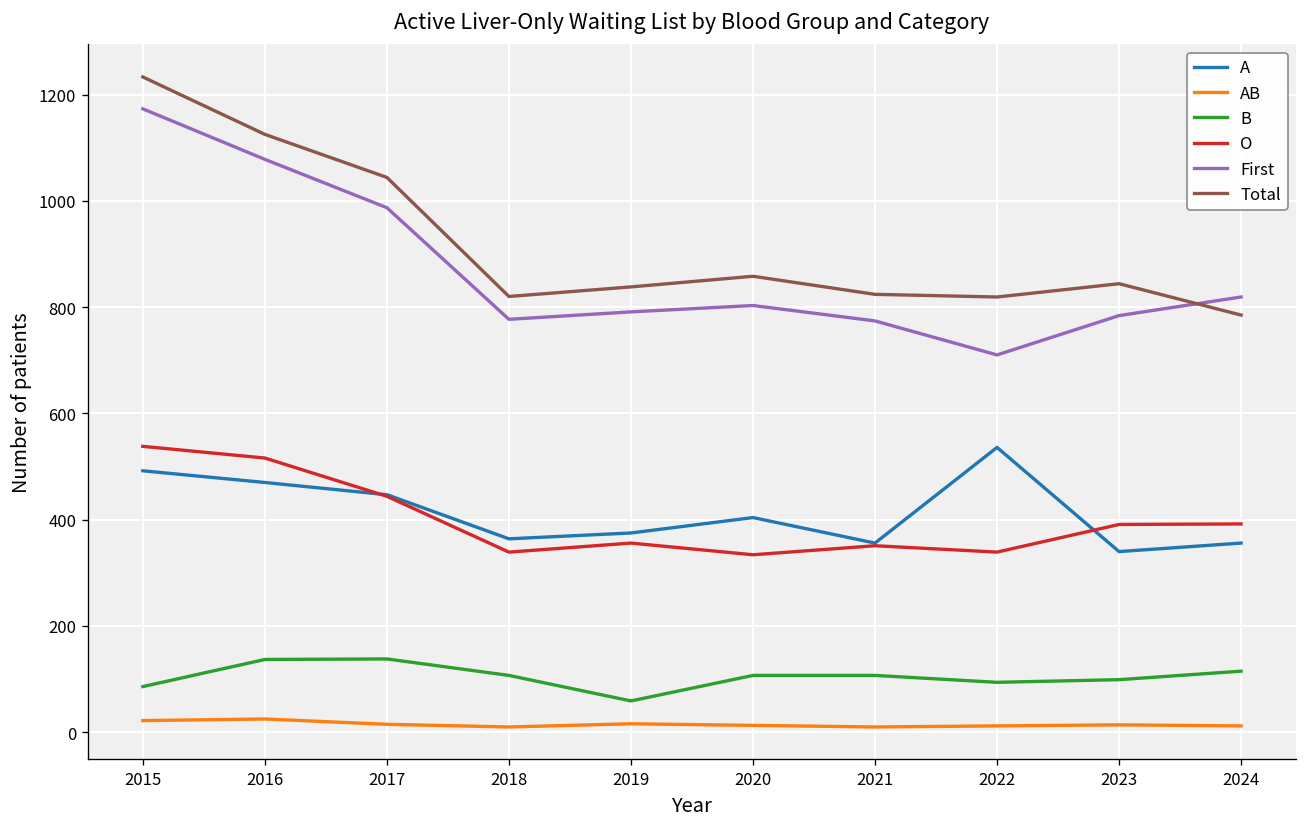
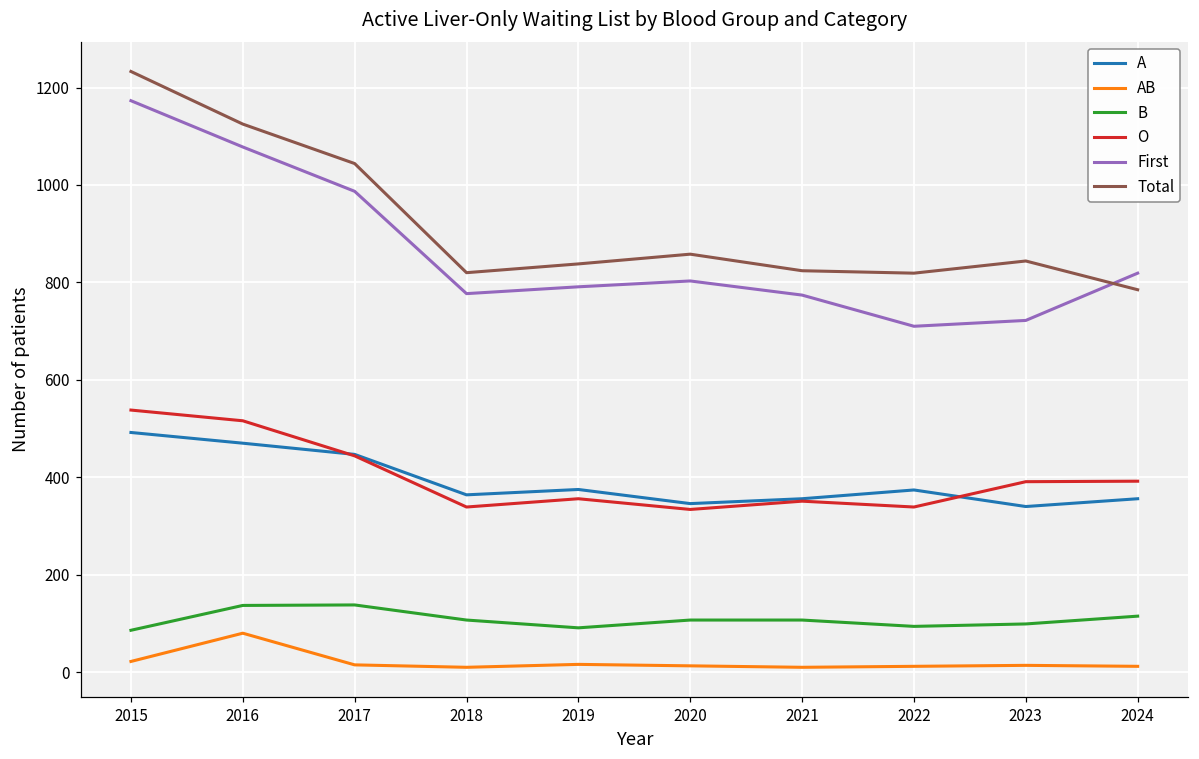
  {
    "A": {
      "2015": 490,
      "2016": 470,
      "2018": 360,
      "2019": 380,
-     "2020": 400,
-     "2022": 540,
+     "2020": 350,
+     "2022": 370,
      "2023": 340,
      "2024": 360
    },
    "AB": {
      "2015": 20,
-     "2016": 30,
+     "2016": 80,
      "2017": 20,
      "2018": 10,
      "2019": 20,
      "2020": 10,
      "2021": 10,
      "2022": 10,
      "2023": 10,
      "2024": 10
    },
    "B": {
      "2015": 90,
      "2016": 140,
      "2017": 140,
      "2018": 110,
-     "2019": 60,
+     "2019": 90,
      "2020": 110,
      "2021": 110,
      "2022": 90,
      "2023": 100,
      "2024": 120
    },
    "O": {
      "2015": 540,
      "2016": 520,
      "2018": 340,
      "2019": 360,
      "2020": 330,
      "2022": 340,
      "2023": 390,
      "2024": 390
    },
    "First": {
      "2015": 1170,
      "2016": 1080,
      "2017": 990,
      "2018": 780,
      "2019": 790,
      "2020": 800,
      "2021": 770,
      "2022": 710,
-     "2023": 780,
+     "2023": 720,
      "2024": 820
    },
    "Total": {
      "2015": 1230,
      "2016": 1130,
      "2017": 1040,
      "2018": 820,
      "2019": 840,
      "2020": 860,
      "2021": 820,
      "2022": 820,
      "2023": 840,
      "2024": 790
    }
  }
